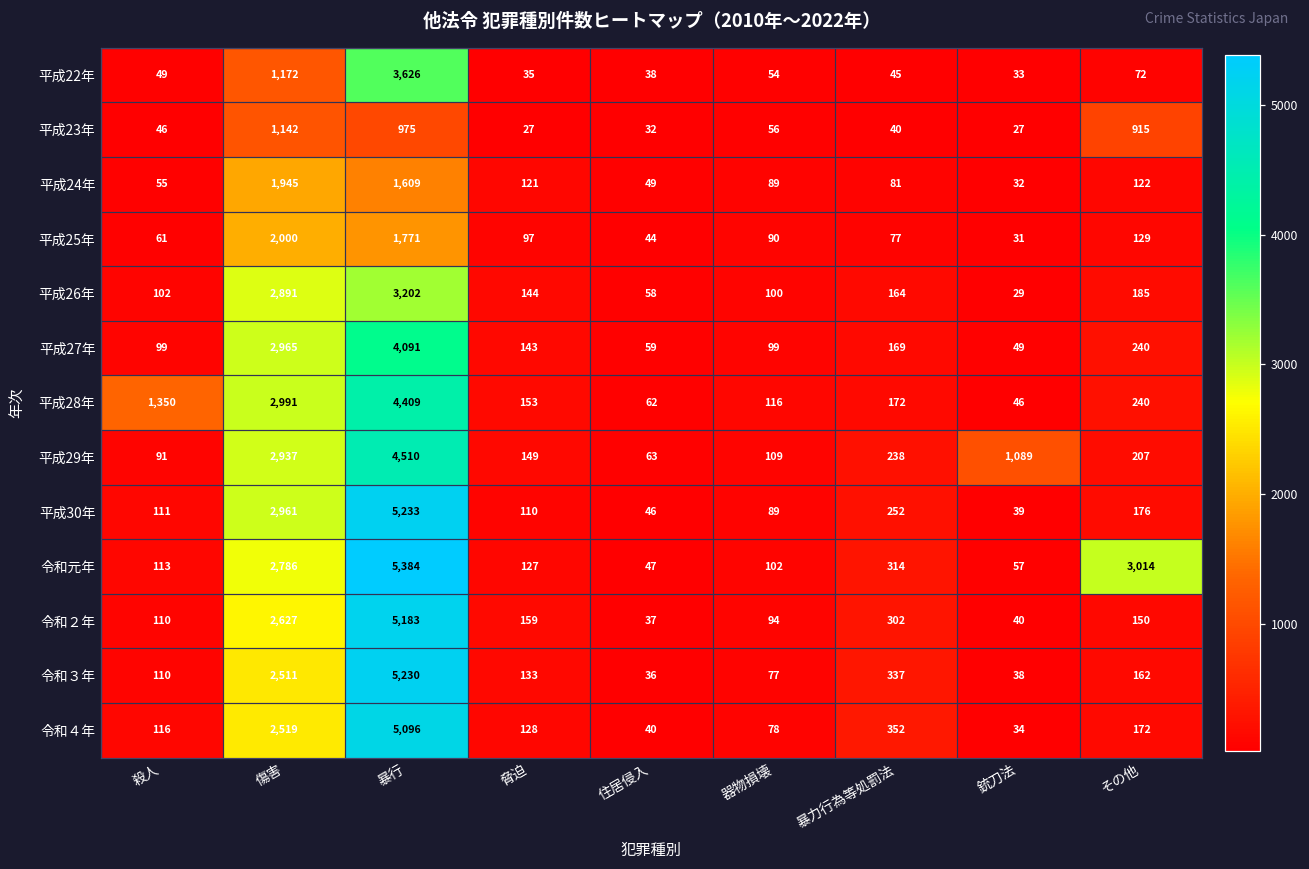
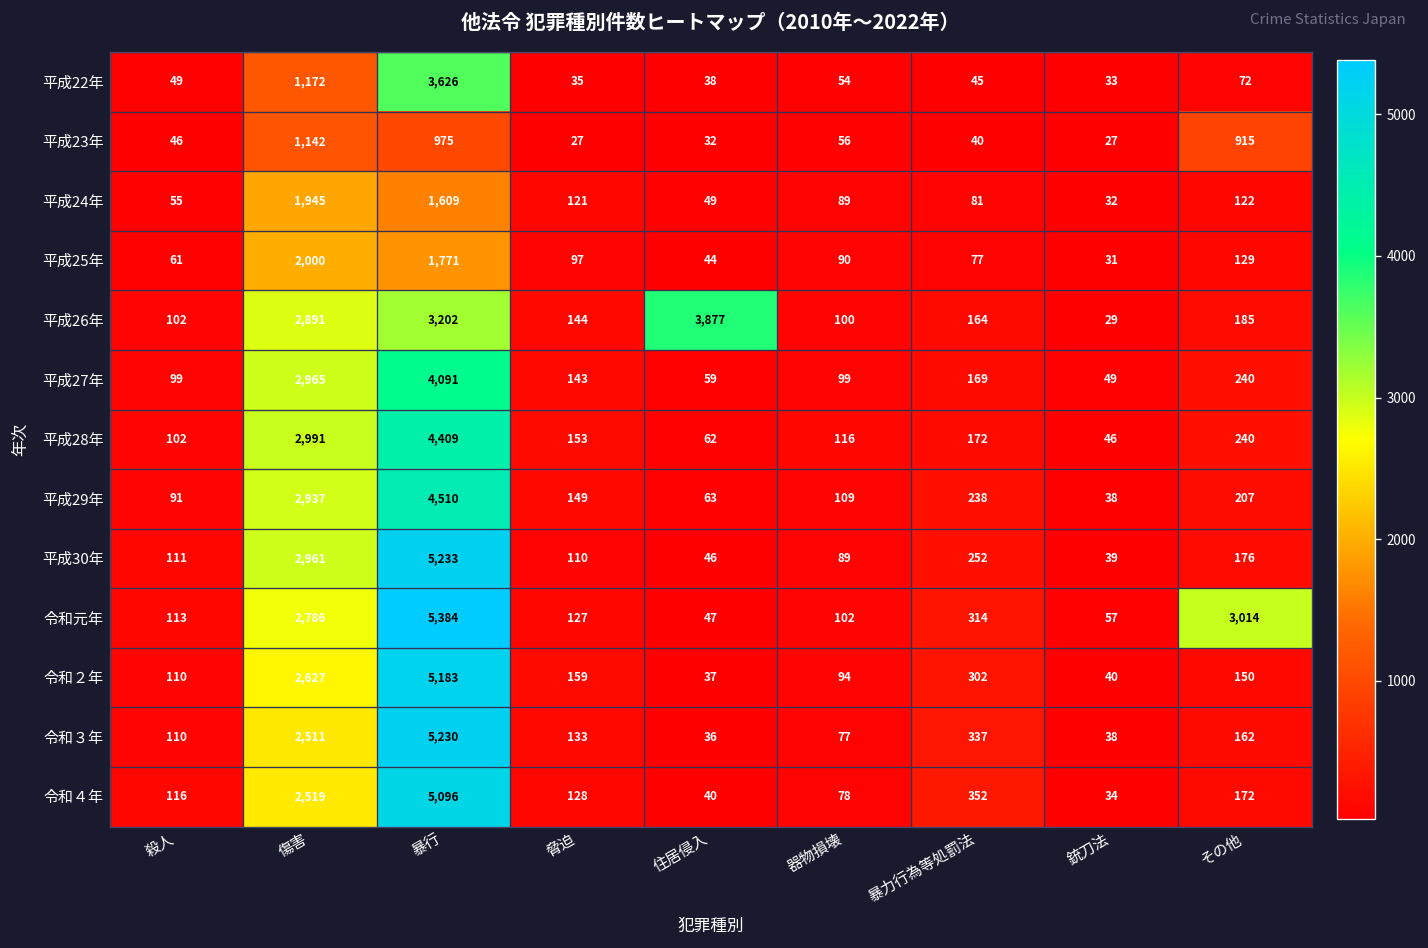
  {
    "平成22年": {
      "殺人": "49",
      "傷害": "1,172",
      "暴行": "3,626",
      "脅迫": "35",
      "住居侵入": "38",
      "器物損壊": "54",
      "暴力行為等処罰法": "45",
      "銃刀法": "33",
      "その他": "72"
    },
    "平成23年": {
      "殺人": "46",
      "傷害": "1,142",
      "暴行": "975",
      "脅迫": "27",
      "住居侵入": "32",
      "器物損壊": "56",
      "暴力行為等処罰法": "40",
      "銃刀法": "27",
      "その他": "915"
    },
    "平成24年": {
      "殺人": "55",
      "傷害": "1,945",
      "暴行": "1,609",
      "脅迫": "121",
      "住居侵入": "49",
      "器物損壊": "89",
      "暴力行為等処罰法": "81",
      "銃刀法": "32",
      "その他": "122"
    },
    "平成25年": {
      "殺人": "61",
      "傷害": "2,000",
      "暴行": "1,771",
      "脅迫": "97",
      "住居侵入": "44",
      "器物損壊": "90",
      "暴力行為等処罰法": "77",
      "銃刀法": "31",
      "その他": "129"
    },
    "平成26年": {
      "殺人": "102",
      "傷害": "2,891",
      "暴行": "3,202",
      "脅迫": "144",
-     "住居侵入": "58",
+     "住居侵入": "3,877",
      "器物損壊": "100",
      "暴力行為等処罰法": "164",
      "銃刀法": "29",
      "その他": "185"
    },
    "平成27年": {
      "殺人": "99",
      "傷害": "2,965",
      "暴行": "4,091",
      "脅迫": "143",
      "住居侵入": "59",
      "器物損壊": "99",
      "暴力行為等処罰法": "169",
      "銃刀法": "49",
      "その他": "240"
    },
    "平成28年": {
-     "殺人": "1,350",
+     "殺人": "102",
      "傷害": "2,991",
      "暴行": "4,409",
      "脅迫": "153",
      "住居侵入": "62",
      "器物損壊": "116",
      "暴力行為等処罰法": "172",
      "銃刀法": "46",
      "その他": "240"
    },
    "平成29年": {
      "殺人": "91",
      "傷害": "2,937",
      "暴行": "4,510",
      "脅迫": "149",
      "住居侵入": "63",
      "器物損壊": "109",
      "暴力行為等処罰法": "238",
-     "銃刀法": "1,089",
+     "銃刀法": "38",
      "その他": "207"
    },
    "平成30年": {
      "殺人": "111",
      "傷害": "2,961",
      "暴行": "5,233",
      "脅迫": "110",
      "住居侵入": "46",
      "器物損壊": "89",
      "暴力行為等処罰法": "252",
      "銃刀法": "39",
      "その他": "176"
    },
    "令和元年": {
      "殺人": "113",
      "傷害": "2,786",
      "暴行": "5,384",
      "脅迫": "127",
      "住居侵入": "47",
      "器物損壊": "102",
      "暴力行為等処罰法": "314",
      "銃刀法": "57",
      "その他": "3,014"
    },
    "令和２年": {
      "殺人": "110",
      "傷害": "2,627",
      "暴行": "5,183",
      "脅迫": "159",
      "住居侵入": "37",
      "器物損壊": "94",
      "暴力行為等処罰法": "302",
      "銃刀法": "40",
      "その他": "150"
    },
    "令和３年": {
      "殺人": "110",
      "傷害": "2,511",
      "暴行": "5,230",
      "脅迫": "133",
      "住居侵入": "36",
      "器物損壊": "77",
      "暴力行為等処罰法": "337",
      "銃刀法": "38",
      "その他": "162"
    },
    "令和４年": {
      "殺人": "116",
      "傷害": "2,519",
      "暴行": "5,096",
      "脅迫": "128",
      "住居侵入": "40",
      "器物損壊": "78",
      "暴力行為等処罰法": "352",
      "銃刀法": "34",
      "その他": "172"
    }
  }
